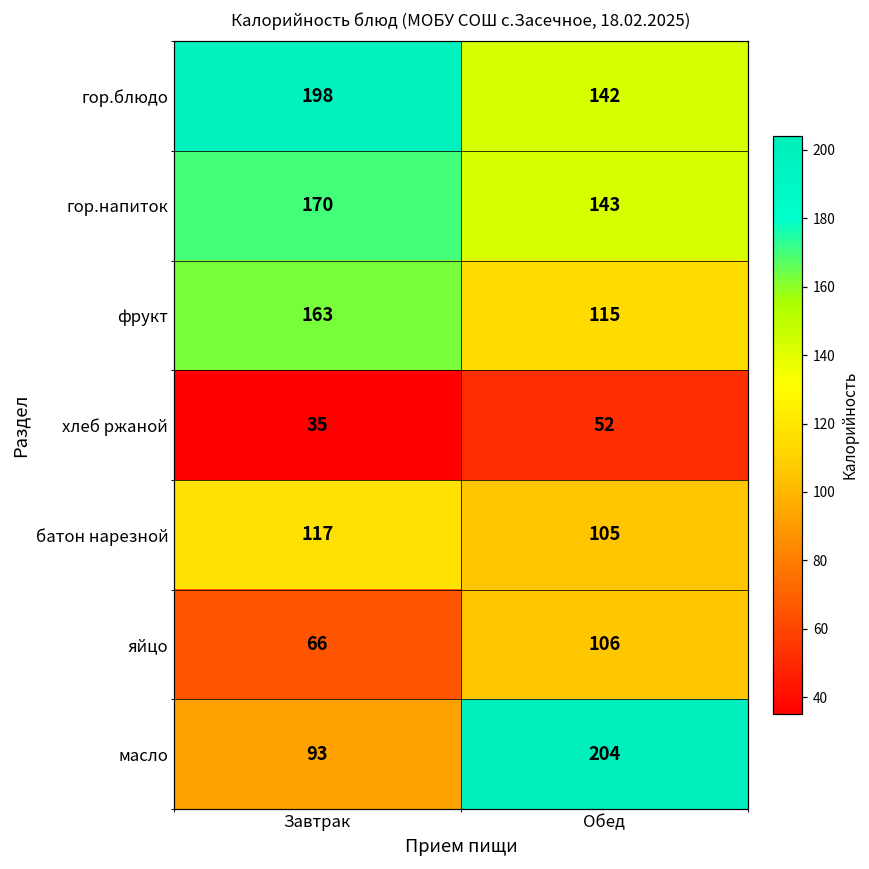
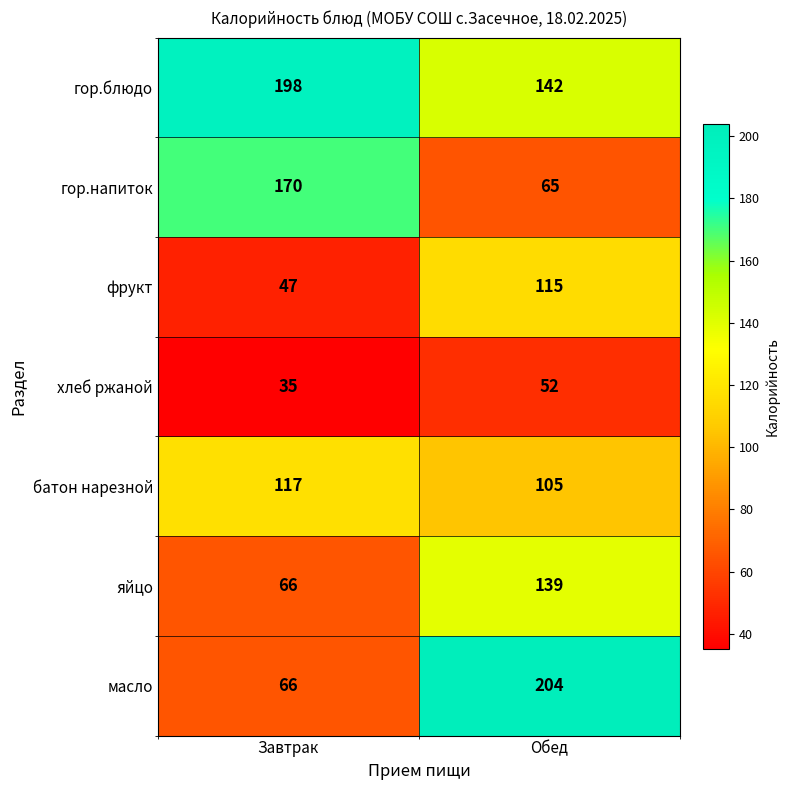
  {
    "гор.блюдо": {
      "Завтрак": 198,
      "Обед": 142
    },
    "гор.напиток": {
      "Завтрак": 170,
-     "Обед": 143
+     "Обед": 65
    },
    "фрукт": {
-     "Завтрак": 163,
+     "Завтрак": 47,
      "Обед": 115
    },
    "хлеб ржаной": {
      "Завтрак": 35,
      "Обед": 52
    },
    "батон нарезной": {
      "Завтрак": 117,
      "Обед": 105
    },
    "яйцо": {
      "Завтрак": 66,
-     "Обед": 106
+     "Обед": 139
    },
    "масло": {
-     "Завтрак": 93,
+     "Завтрак": 66,
      "Обед": 204
    }
  }
